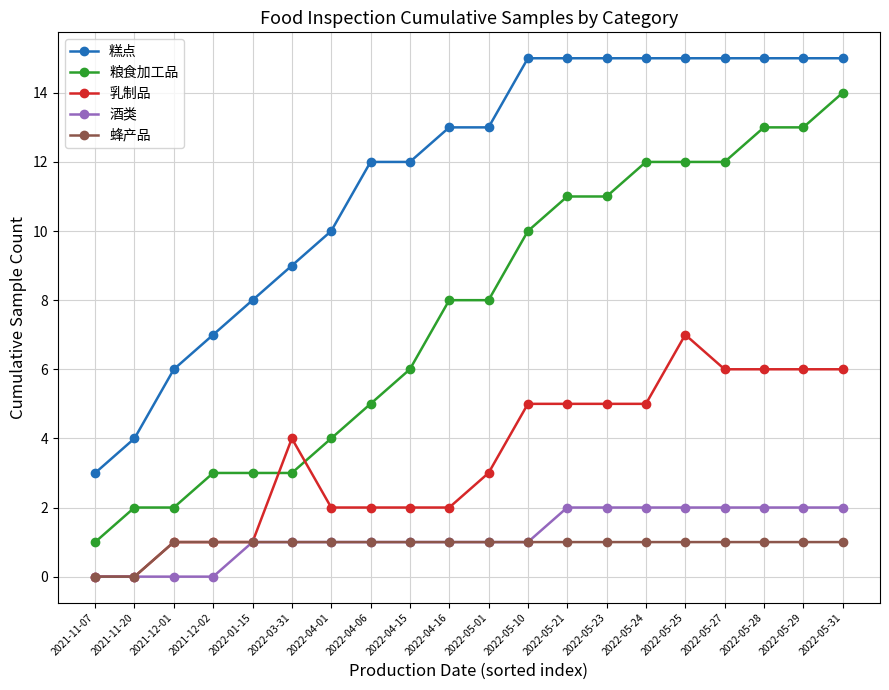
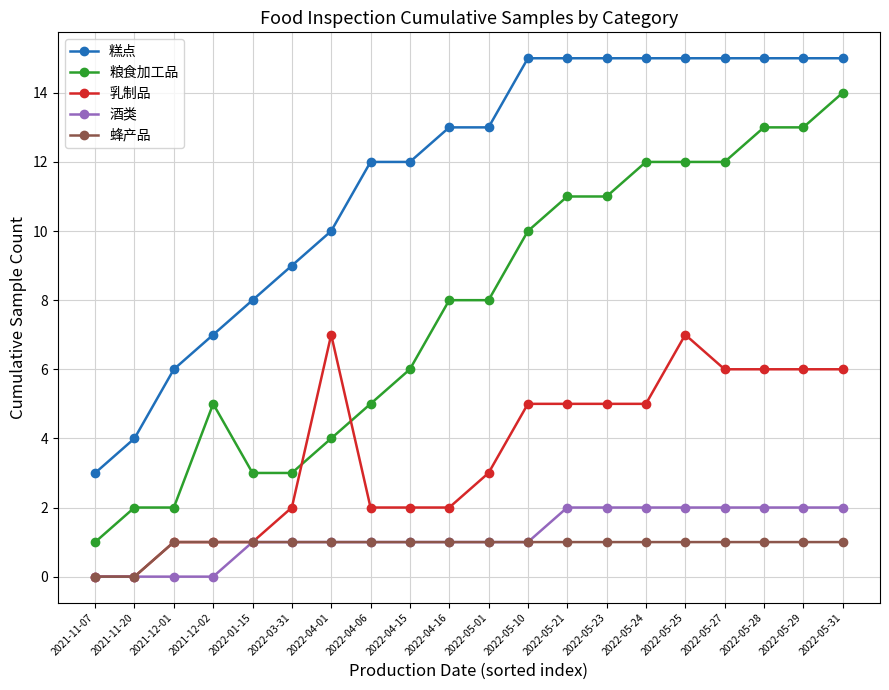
  {
    "糕点": {
      "2021-11-07": 3,
      "2021-11-20": 4,
      "2021-12-01": 6,
      "2021-12-02": 7,
      "2022-01-15": 8,
      "2022-03-31": 9,
      "2022-04-01": 10,
      "2022-04-06": 12,
      "2022-04-15": 12,
      "2022-04-16": 13,
      "2022-05-01": 13,
      "2022-05-10": 15,
      "2022-05-21": 15,
      "2022-05-23": 15,
      "2022-05-24": 15,
      "2022-05-25": 15,
      "2022-05-27": 15,
      "2022-05-28": 15,
      "2022-05-29": 15,
      "2022-05-31": 15
    },
    "粮食加工品": {
      "2021-11-07": 1,
      "2021-11-20": 2,
      "2021-12-01": 2,
-     "2021-12-02": 3,
+     "2021-12-02": 5,
      "2022-01-15": 3,
      "2022-03-31": 3,
      "2022-04-01": 4,
      "2022-04-06": 5,
      "2022-04-15": 6,
      "2022-04-16": 8,
      "2022-05-01": 8,
      "2022-05-10": 10,
      "2022-05-21": 11,
      "2022-05-23": 11,
      "2022-05-24": 12,
      "2022-05-25": 12,
      "2022-05-27": 12,
      "2022-05-28": 13,
      "2022-05-29": 13,
      "2022-05-31": 14
    },
    "乳制品": {
-     "2022-03-31": 4,
-     "2022-04-01": 2,
+     "2022-03-31": 2,
+     "2022-04-01": 7,
      "2022-04-06": 2,
      "2022-04-15": 2,
      "2022-04-16": 2,
      "2022-05-01": 3,
      "2022-05-10": 5,
      "2022-05-21": 5,
      "2022-05-23": 5,
      "2022-05-24": 5,
      "2022-05-25": 7,
      "2022-05-27": 6,
      "2022-05-28": 6,
      "2022-05-29": 6,
      "2022-05-31": 6
    },
    "酒类": {
      "2021-12-01": 0,
      "2021-12-02": 0,
      "2022-05-21": 2,
      "2022-05-23": 2,
      "2022-05-24": 2,
      "2022-05-25": 2,
      "2022-05-27": 2,
      "2022-05-28": 2,
      "2022-05-29": 2,
      "2022-05-31": 2
    },
    "蜂产品": {
      "2022-05-21": 1,
      "2022-05-23": 1,
      "2022-05-24": 1,
      "2022-05-25": 1,
      "2022-05-27": 1,
      "2022-05-28": 1,
      "2022-05-29": 1,
      "2022-05-31": 1
    }
  }
